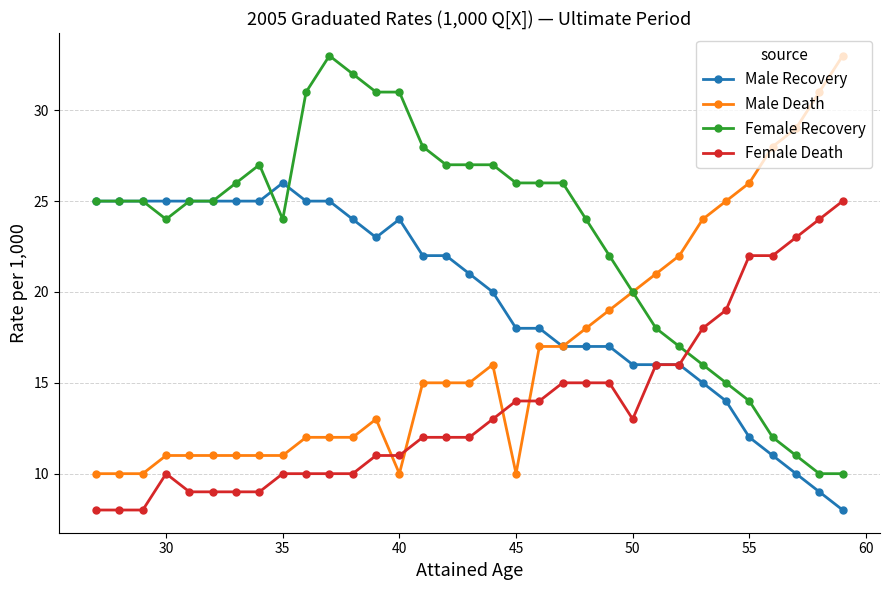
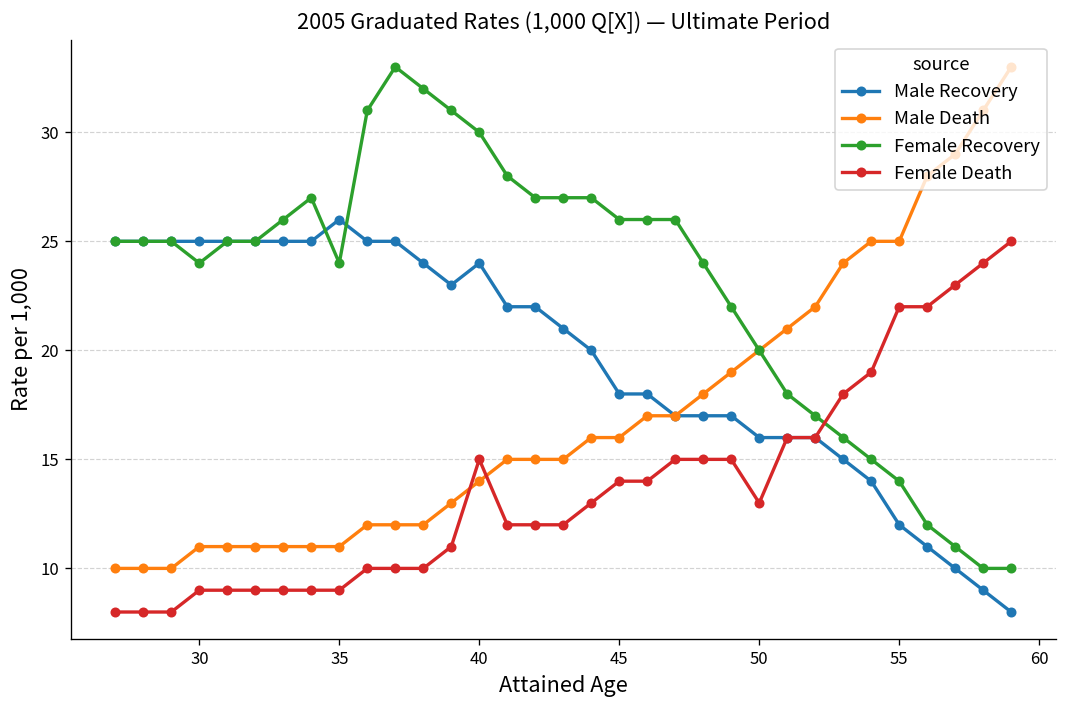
  {
    "Male Recovery": {
      "30": 25,
      "35": 26,
      "40": 24,
      "45": 18,
      "50": 16,
      "55": 12
    },
    "Male Death": {
      "30": 11,
      "35": 11,
-     "40": 10,
-     "45": 10,
-     "55": 26
+     "40": 14,
+     "45": 16,
+     "55": 25
    },
    "Female Recovery": {
      "30": 24,
      "35": 24,
-     "40": 31,
+     "40": 30,
      "45": 26,
      "55": 14
    },
    "Female Death": {
-     "30": 10,
-     "35": 10,
-     "40": 11,
+     "30": 9,
+     "35": 9,
+     "40": 15,
      "45": 14,
      "50": 13,
      "55": 22
    }
  }
